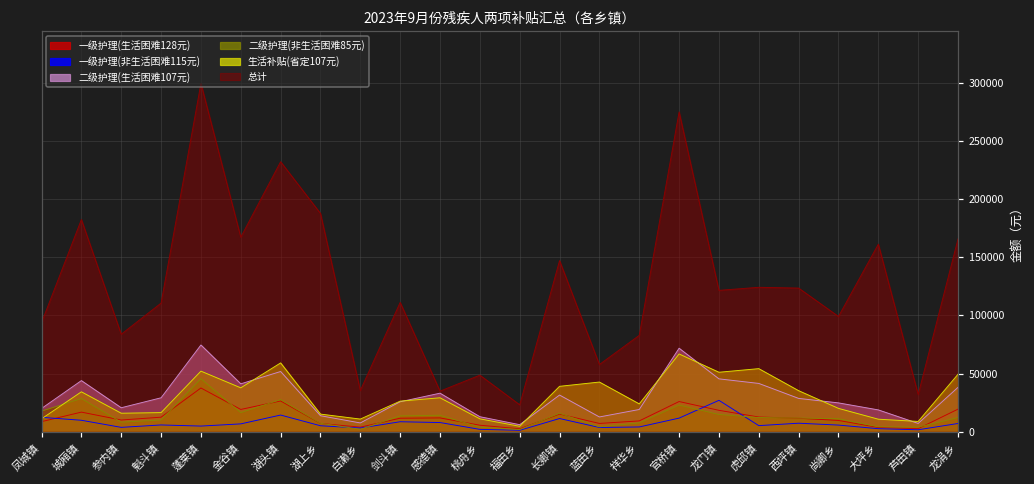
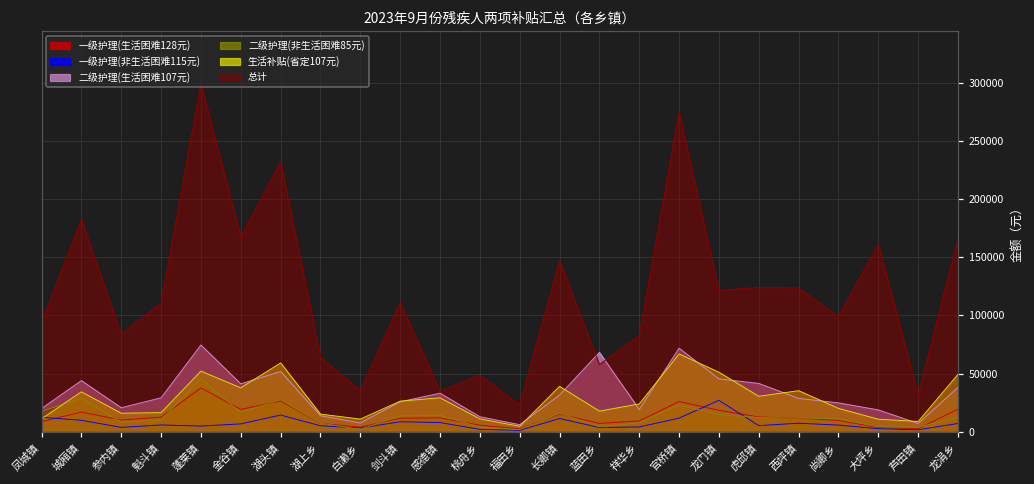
  {
    "一级护理(生活困难128元)": {
      "城厢镇": 17000,
      "蓬莱镇": 38000,
      "金谷镇": 19000,
      "蓝田乡": 7000,
      "官桥镇": 26000,
      "龙门镇": 18000,
      "龙涓乡": 19000
    },
    "一级护理(非生活困难115元)": {
      "城厢镇": 10000,
      "参内镇": 4000,
      "魁斗镇": 6000,
      "蓬莱镇": 5000,
      "金谷镇": 7000,
      "湖头镇": 14000,
      "剑斗镇": 9000,
      "感德镇": 8000,
      "长卿镇": 11000,
      "祥华乡": 4000,
      "官桥镇": 12000,
      "龙门镇": 27000,
      "虎邱镇": 5000,
      "西坪镇": 7000,
      "尚卿乡": 6000,
      "龙涓乡": 7000
    },
    "二级护理(生活困难107元)": {
      "城厢镇": 44000,
      "参内镇": 21000,
      "魁斗镇": 29000,
      "蓬莱镇": 75000,
      "金谷镇": 41000,
      "湖头镇": 52000,
      "白濑乡": 8000,
      "长卿镇": 32000,
-     "蓝田乡": 13000,
+     "蓝田乡": 68000,
      "祥华乡": 19000,
      "官桥镇": 72000,
      "龙门镇": 45000,
      "虎邱镇": 42000,
      "西坪镇": 29000,
      "尚卿乡": 25000,
      "大坪乡": 19000,
      "龙涓乡": 38000
    },
    "二级护理(非生活困难85元)": {
      "城厢镇": 29000,
      "蓬莱镇": 46000,
      "金谷镇": 16000,
      "官桥镇": 23000,
      "龙门镇": 15000,
      "龙涓乡": 12000
    },
    "生活补贴(省定107元)": {
      "城厢镇": 34000,
      "参内镇": 16000,
      "魁斗镇": 16000,
      "蓬莱镇": 52000,
      "金谷镇": 38000,
      "湖头镇": 59000,
      "白濑乡": 11000,
      "感德镇": 29000,
      "长卿镇": 39000,
-     "蓝田乡": 43000,
+     "蓝田乡": 18000,
      "祥华乡": 24000,
      "官桥镇": 67000,
      "龙门镇": 51000,
-     "虎邱镇": 54000,
+     "虎邱镇": 30000,
      "西坪镇": 35000,
      "尚卿乡": 20000,
      "大坪乡": 11000,
      "龙涓乡": 49000
    },
    "总计": {
      "凤城镇": 94000,
      "城厢镇": 182000,
      "参内镇": 84000,
      "魁斗镇": 111000,
      "金谷镇": 167000,
      "湖头镇": 232000,
-     "湖上乡": 188000,
+     "湖上乡": 64000,
      "白濑乡": 35000,
      "剑斗镇": 111000,
      "桃舟乡": 49000,
      "福田乡": 23000,
      "长卿镇": 147000,
      "蓝田乡": 58000,
      "祥华乡": 83000,
      "官桥镇": 275000,
      "龙门镇": 122000,
      "虎邱镇": 124000,
      "西坪镇": 123000,
      "尚卿乡": 99000,
      "大坪乡": 161000,
      "芦田镇": 32000,
      "龙涓乡": 166000
    }
  }
